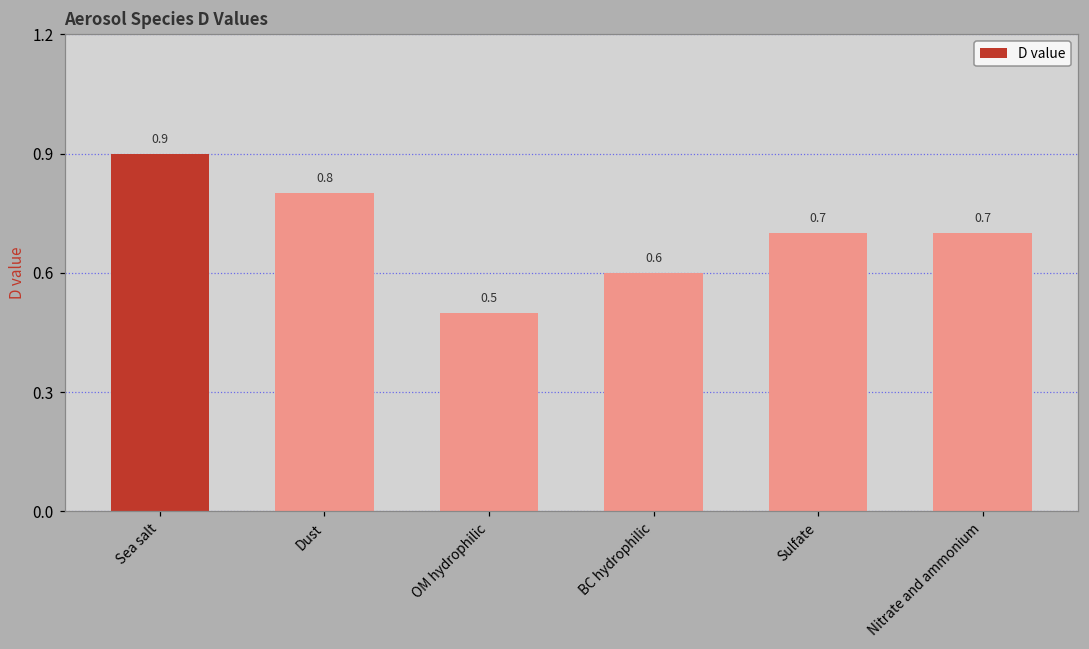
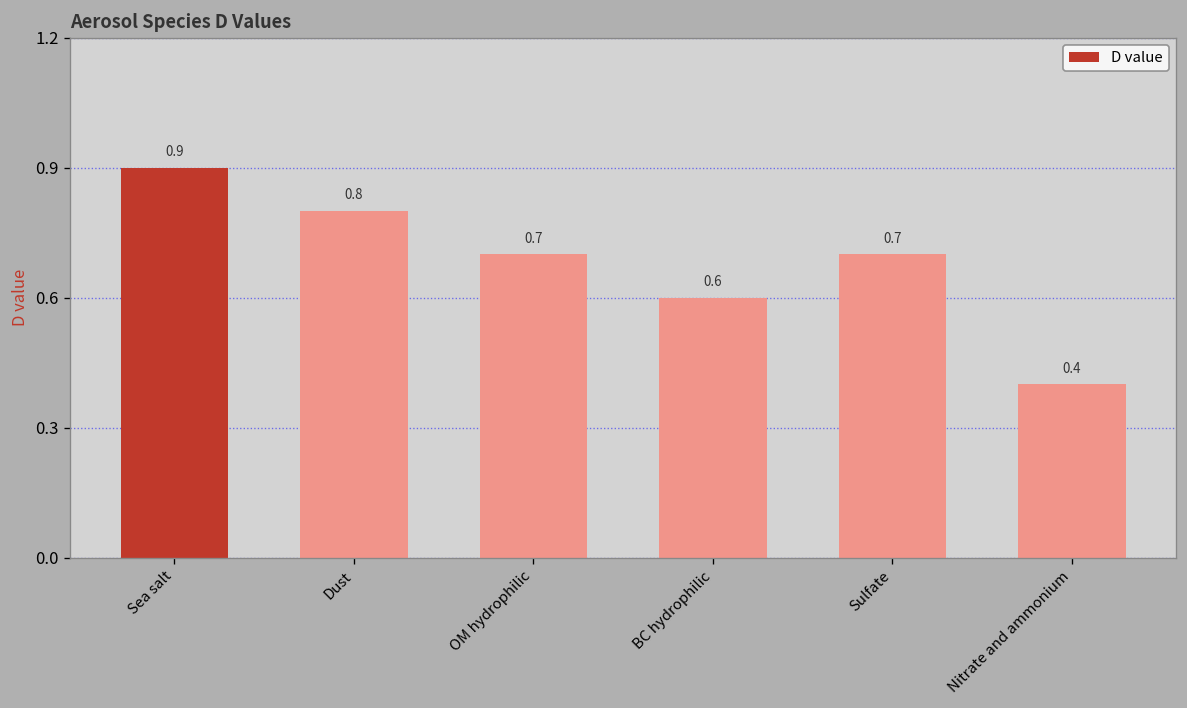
  {
    "Sea salt": 0.9,
    "Dust": 0.8,
-   "OM hydrophilic": 0.5,
+   "OM hydrophilic": 0.7,
    "BC hydrophilic": 0.6,
    "Sulfate": 0.7,
-   "Nitrate and ammonium": 0.7
+   "Nitrate and ammonium": 0.4
  }
